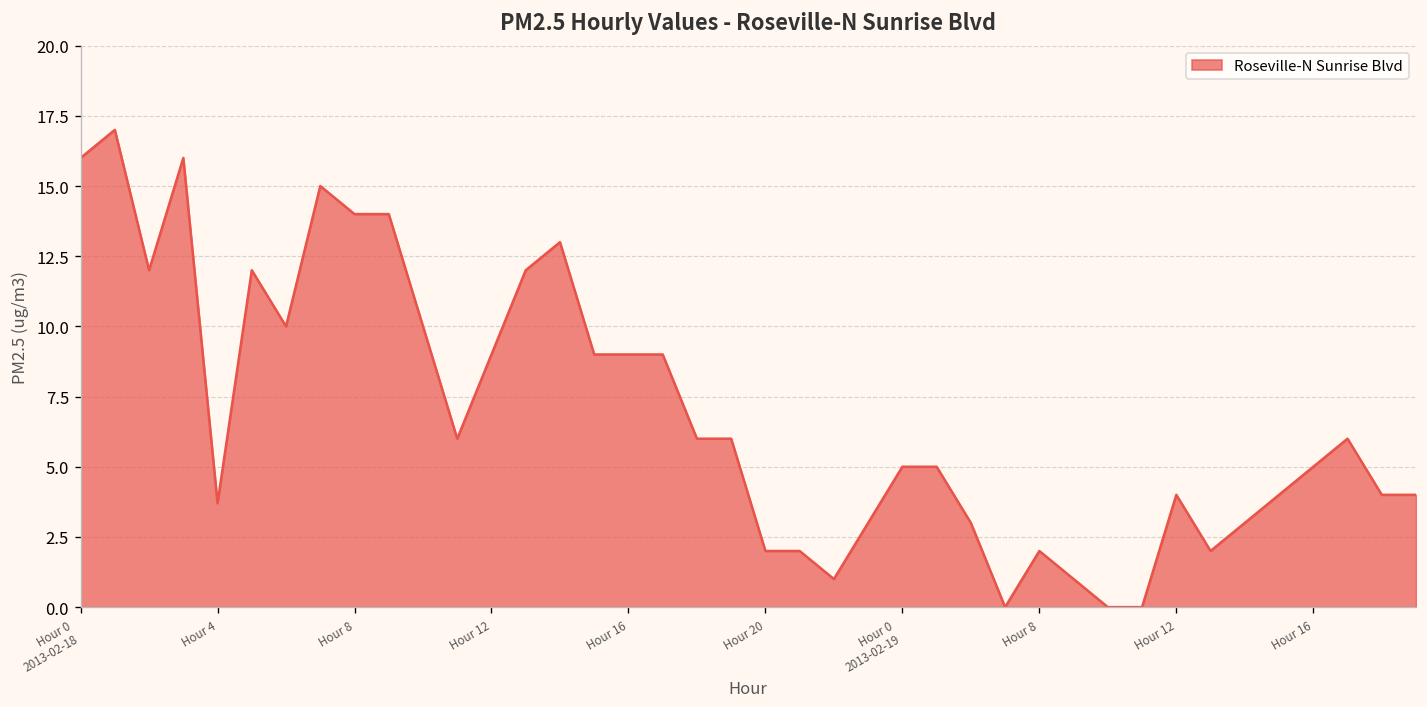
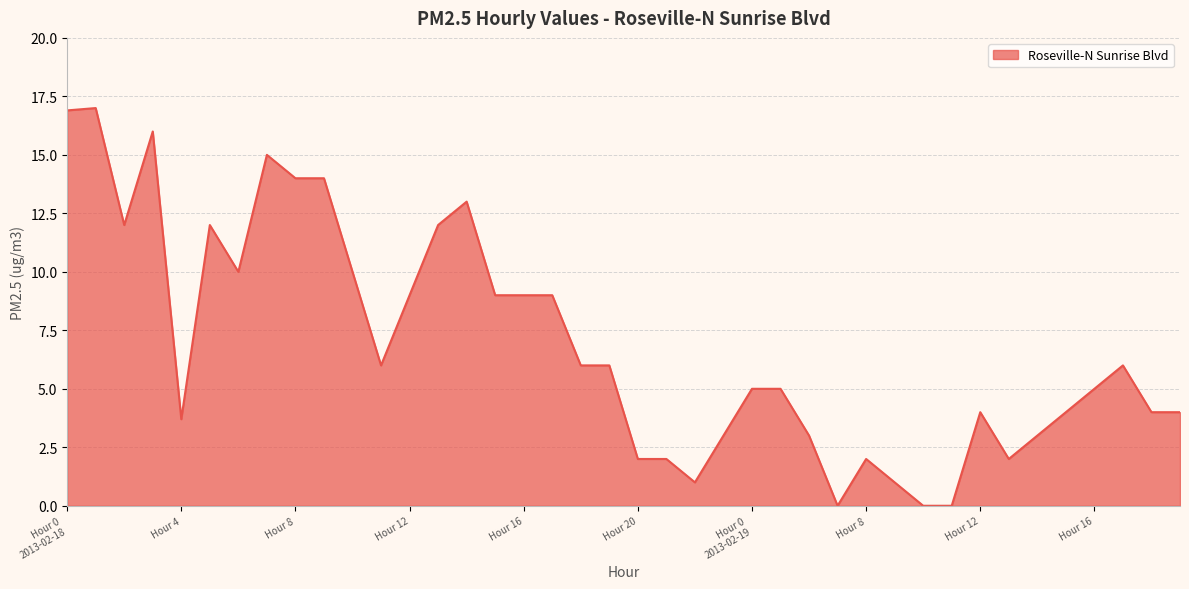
  {
-   "Hour 0 2013-02-18": 16.0,
+   "Hour 0 2013-02-18": 16.9,
    "Hour 4": 3.7,
    "Hour 20": 2.0,
    "Hour 0 2013-02-19": 5.0
  }
